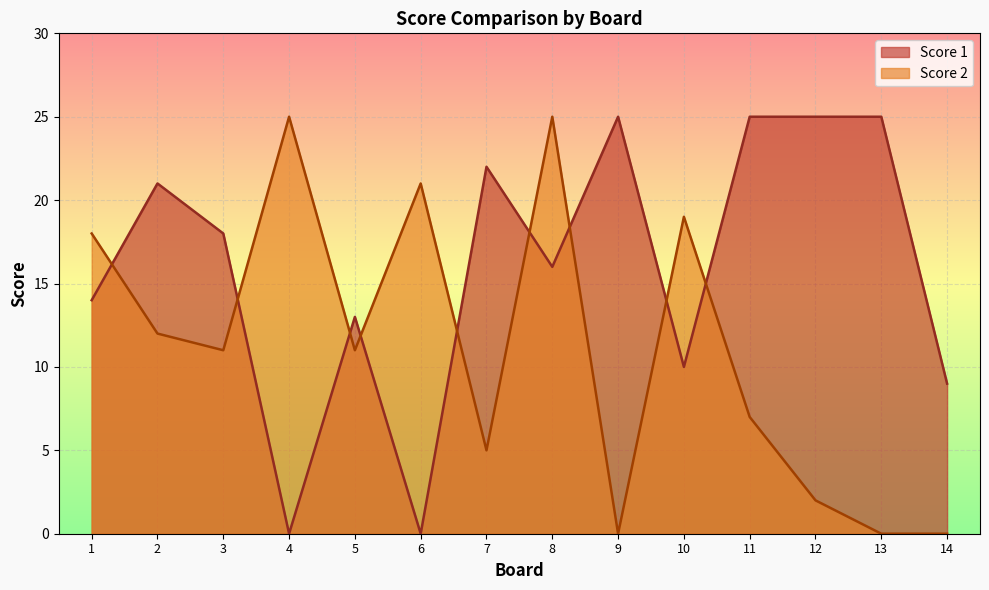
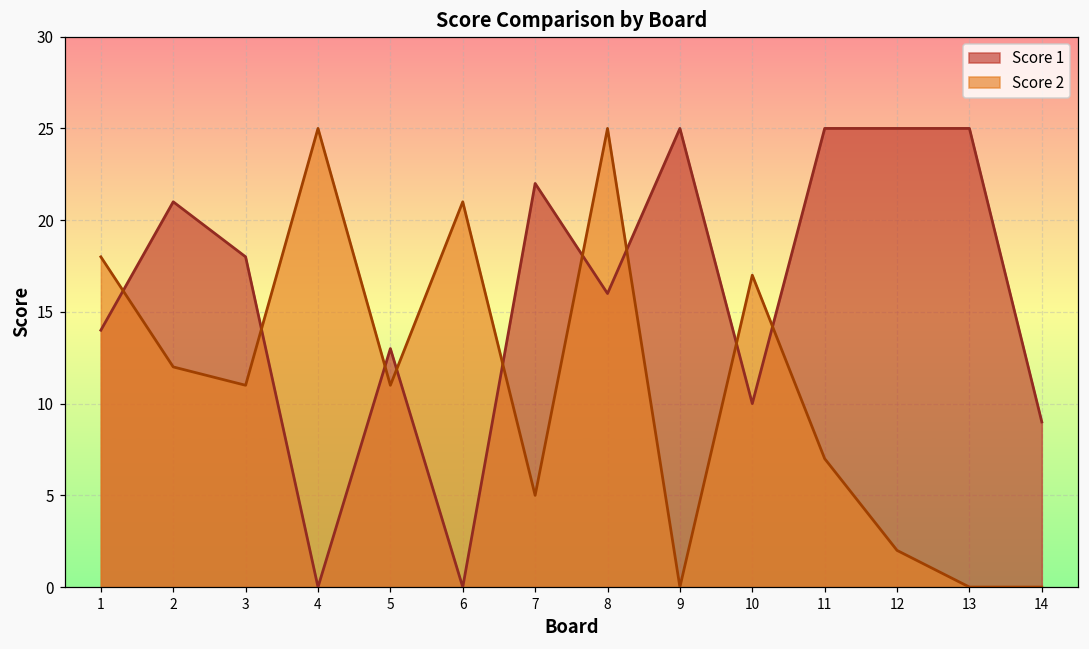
  {
    "Score 1": {
      "1": 14,
      "2": 21,
      "3": 18,
      "4": 0,
      "5": 13,
      "6": 0,
      "7": 22,
      "8": 16,
      "9": 25,
      "10": 10,
      "11": 25,
      "12": 25,
      "13": 25,
      "14": 9
    },
    "Score 2": {
      "1": 18,
      "2": 12,
      "3": 11,
      "4": 25,
      "5": 11,
      "6": 21,
      "7": 5,
      "8": 25,
      "9": 0,
-     "10": 19,
+     "10": 17,
      "11": 7,
      "12": 2,
      "13": 0,
      "14": 0
    }
  }
